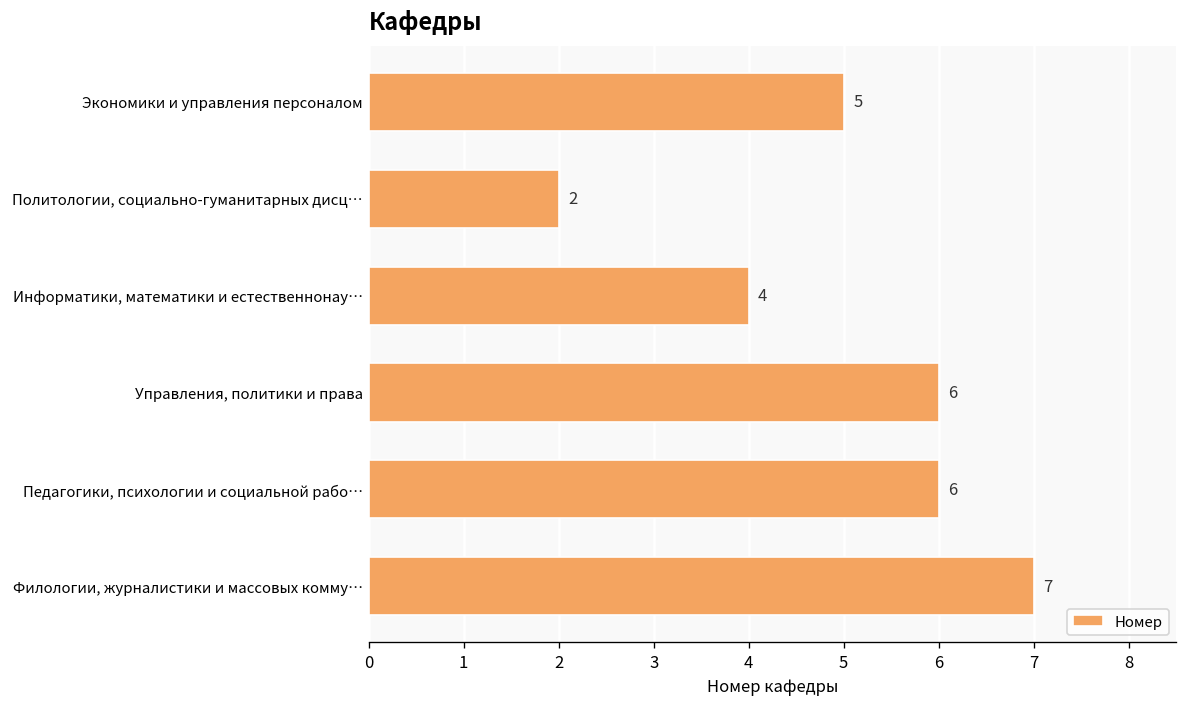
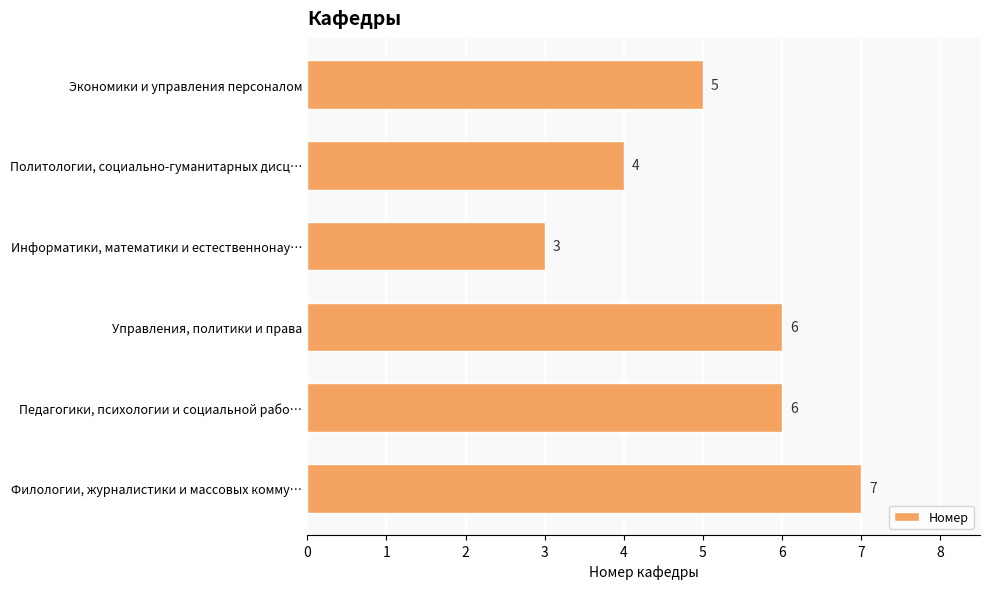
  {
    "Экономики и управления персоналом": 5,
-   "Политологии, социально-гуманитарных дисц…": 2,
-   "Информатики, математики и естественнонау…": 4,
+   "Политологии, социально-гуманитарных дисц…": 4,
+   "Информатики, математики и естественнонау…": 3,
    "Управления, политики и права": 6,
    "Педагогики, психологии и социальной рабо…": 6,
    "Филологии, журналистики и массовых комму…": 7
  }
